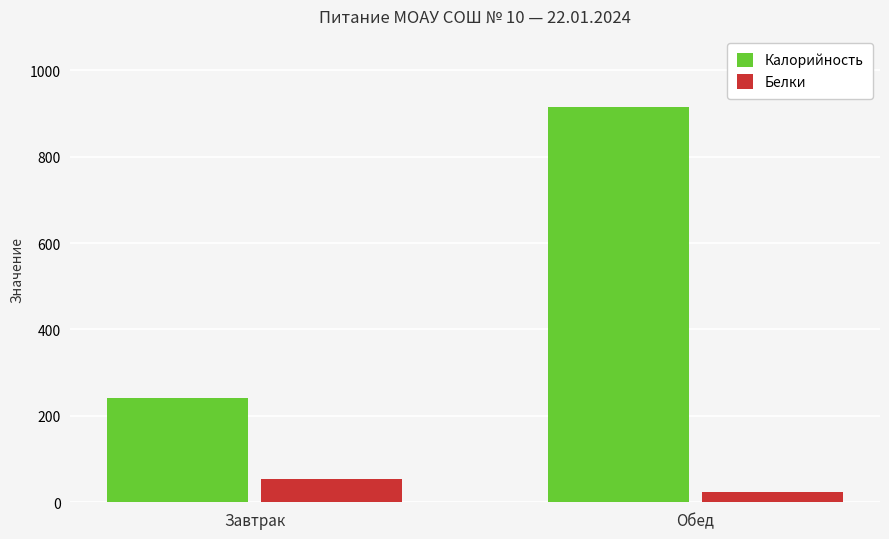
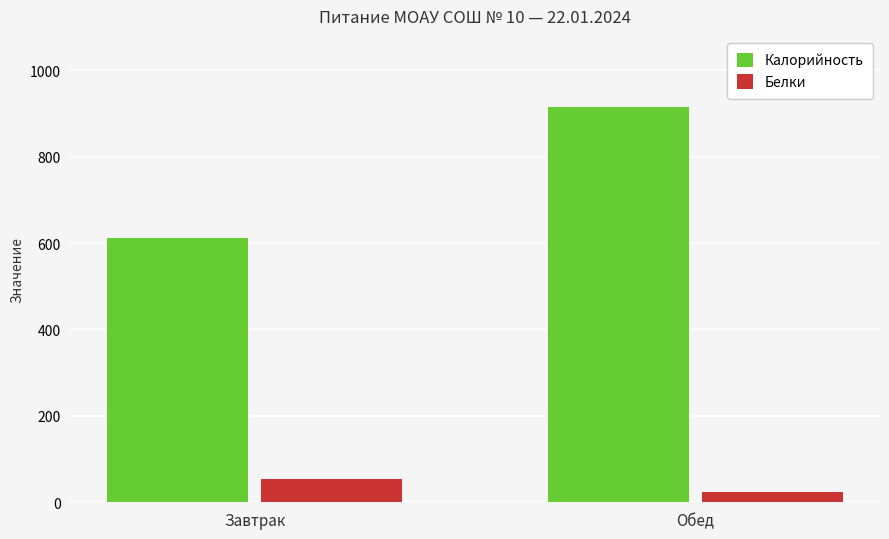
  {
    "Калорийность": {
-     "Завтрак": 240,
+     "Завтрак": 610,
      "Обед": 910
    },
    "Белки": {
      "Завтрак": 50,
      "Обед": 20
    }
  }
